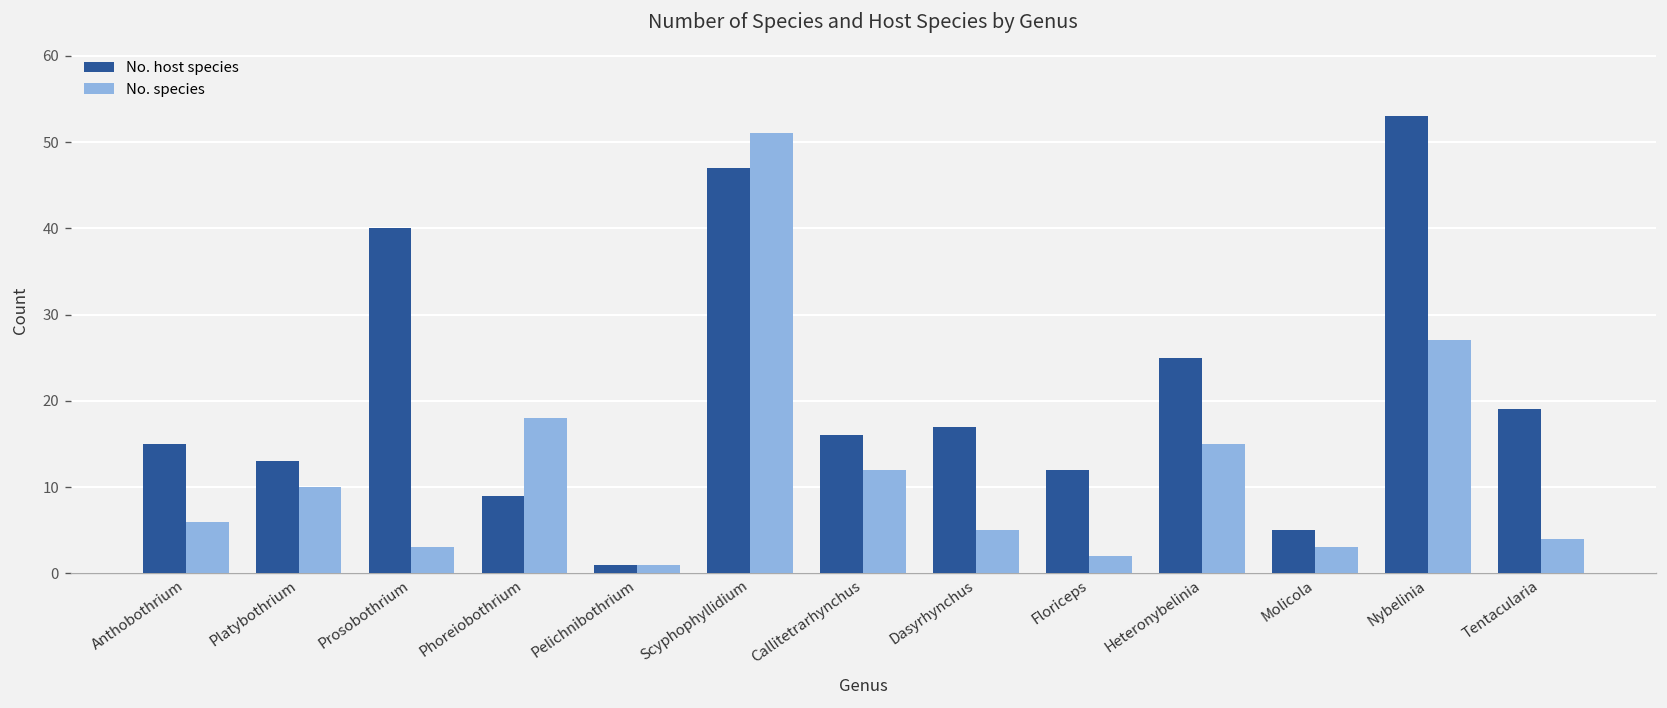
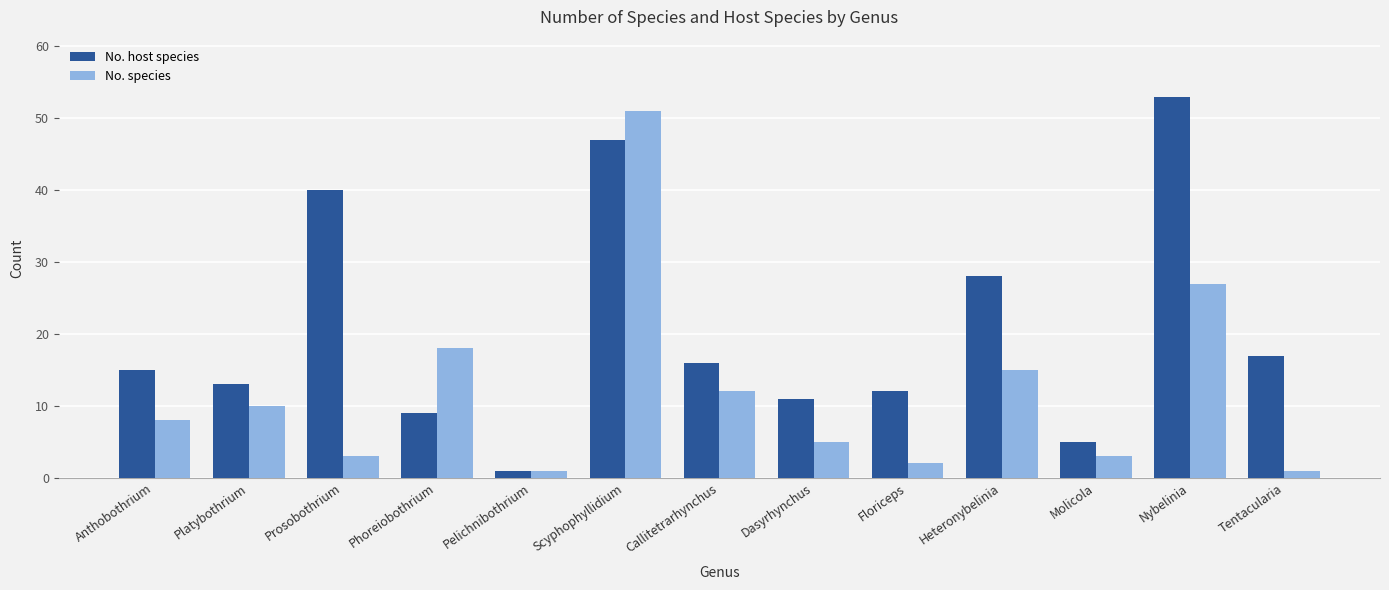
  {
    "No. host species": {
      "Anthobothrium": 15,
      "Platybothrium": 13,
      "Prosobothrium": 40,
      "Phoreiobothrium": 9,
      "Pelichnibothrium": 1,
      "Scyphophyllidium": 47,
      "Callitetrarhynchus": 16,
-     "Dasyrhynchus": 17,
+     "Dasyrhynchus": 11,
      "Floriceps": 12,
-     "Heteronybelinia": 25,
+     "Heteronybelinia": 28,
      "Molicola": 5,
      "Nybelinia": 53,
-     "Tentacularia": 19
+     "Tentacularia": 17
    },
    "No. species": {
-     "Anthobothrium": 6,
+     "Anthobothrium": 8,
      "Platybothrium": 10,
      "Prosobothrium": 3,
      "Phoreiobothrium": 18,
      "Pelichnibothrium": 1,
      "Scyphophyllidium": 51,
      "Callitetrarhynchus": 12,
      "Dasyrhynchus": 5,
      "Floriceps": 2,
      "Heteronybelinia": 15,
      "Molicola": 3,
      "Nybelinia": 27,
-     "Tentacularia": 4
+     "Tentacularia": 1
    }
  }
